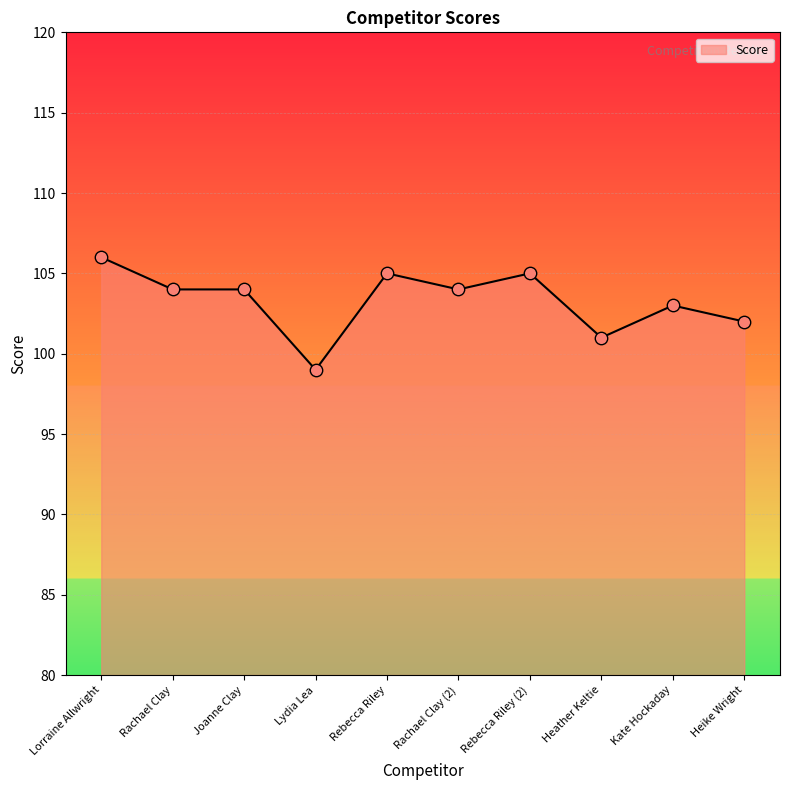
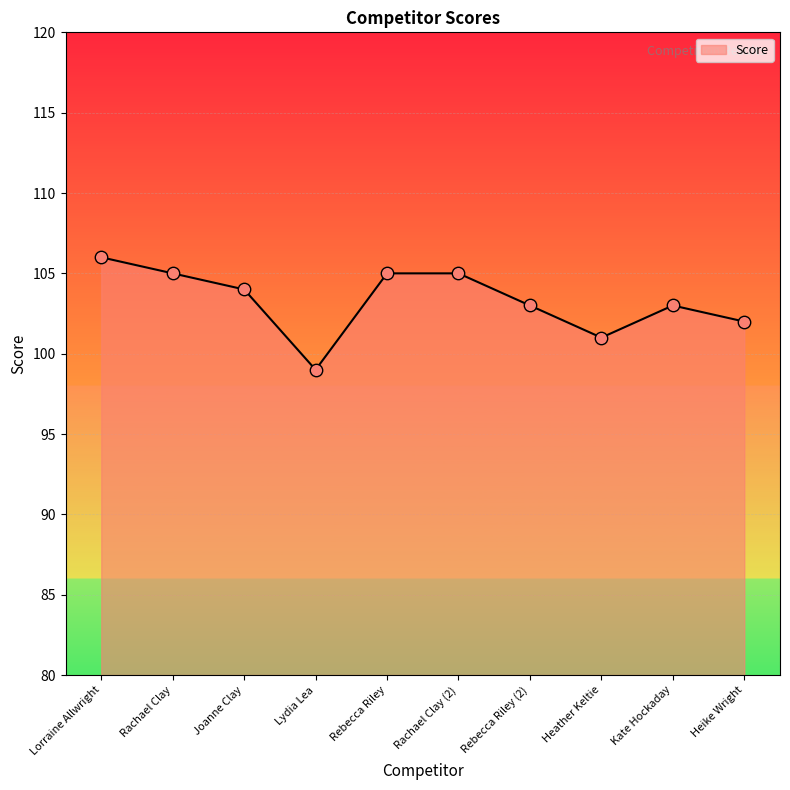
  {
    "Lorraine Allwright": 106,
-   "Rachael Clay": 104,
+   "Rachael Clay": 105,
    "Joanne Clay": 104,
    "Lydia Lea": 99,
    "Rebecca Riley": 105,
-   "Rachael Clay (2)": 104,
-   "Rebecca Riley (2)": 105,
+   "Rachael Clay (2)": 105,
+   "Rebecca Riley (2)": 103,
    "Heather Keltie": 101,
    "Kate Hockaday": 103,
    "Heike Wright": 102
  }
